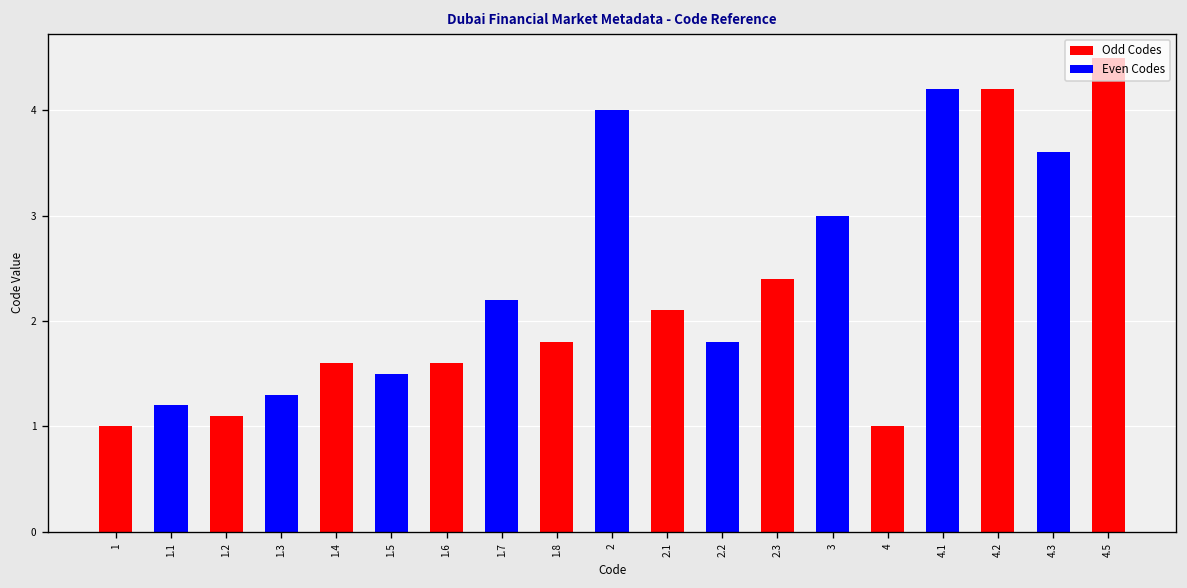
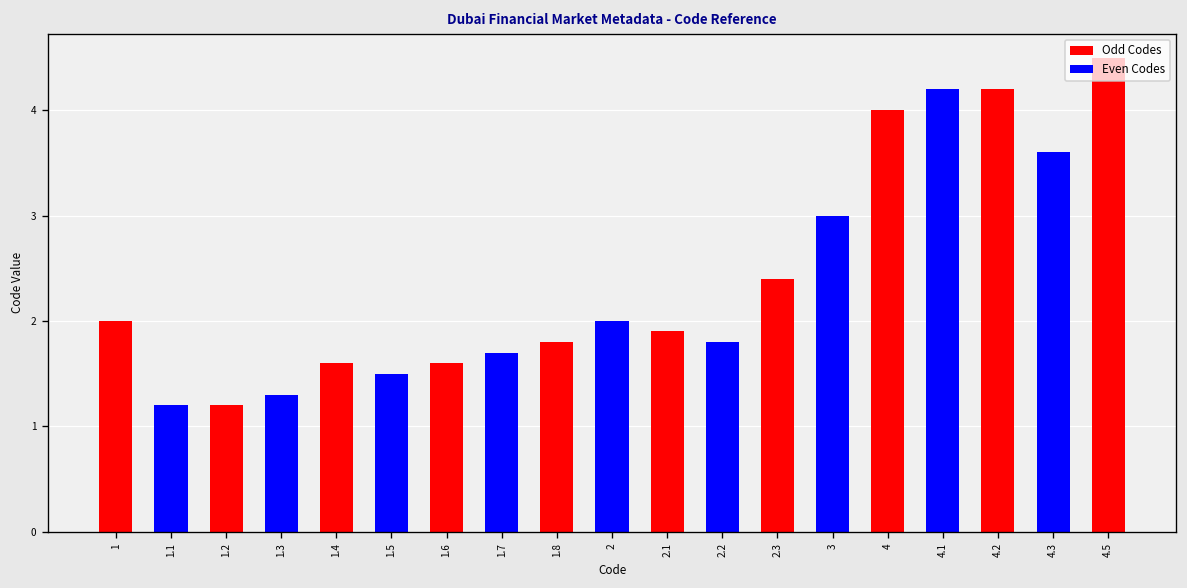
  {
    "Odd Codes": {
-     "1": 1,
-     "1.2": 1.1,
+     "1": 2,
+     "1.2": 1.2,
      "1.4": 1.6,
      "1.6": 1.6,
      "1.8": 1.8,
-     "2.1": 2.1,
+     "2.1": 1.9,
      "2.3": 2.4,
-     "4": 1,
+     "4": 4,
      "4.2": 4.2
    },
    "Even Codes": {
      "1.1": 1.2,
      "1.3": 1.3,
      "1.5": 1.5,
-     "1.7": 2.2,
-     "2": 4,
+     "1.7": 1.7,
+     "2": 2,
      "2.2": 1.8,
      "3": 3.0,
      "4.1": 4.2,
      "4.3": 3.6
    }
  }
